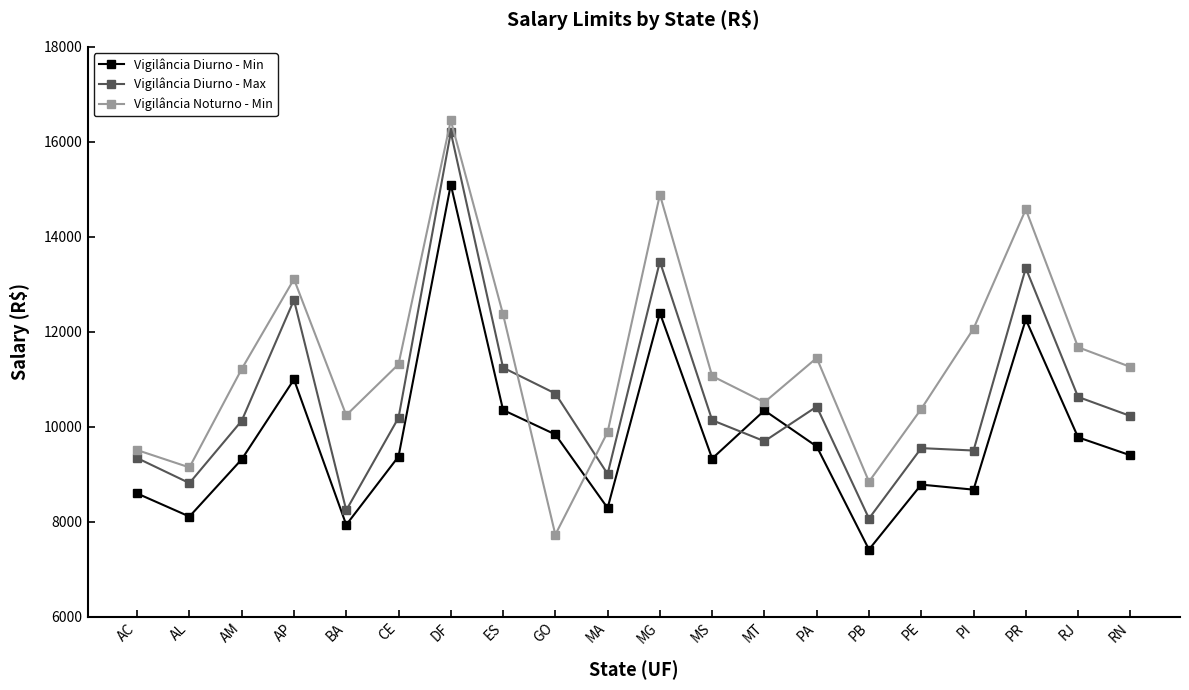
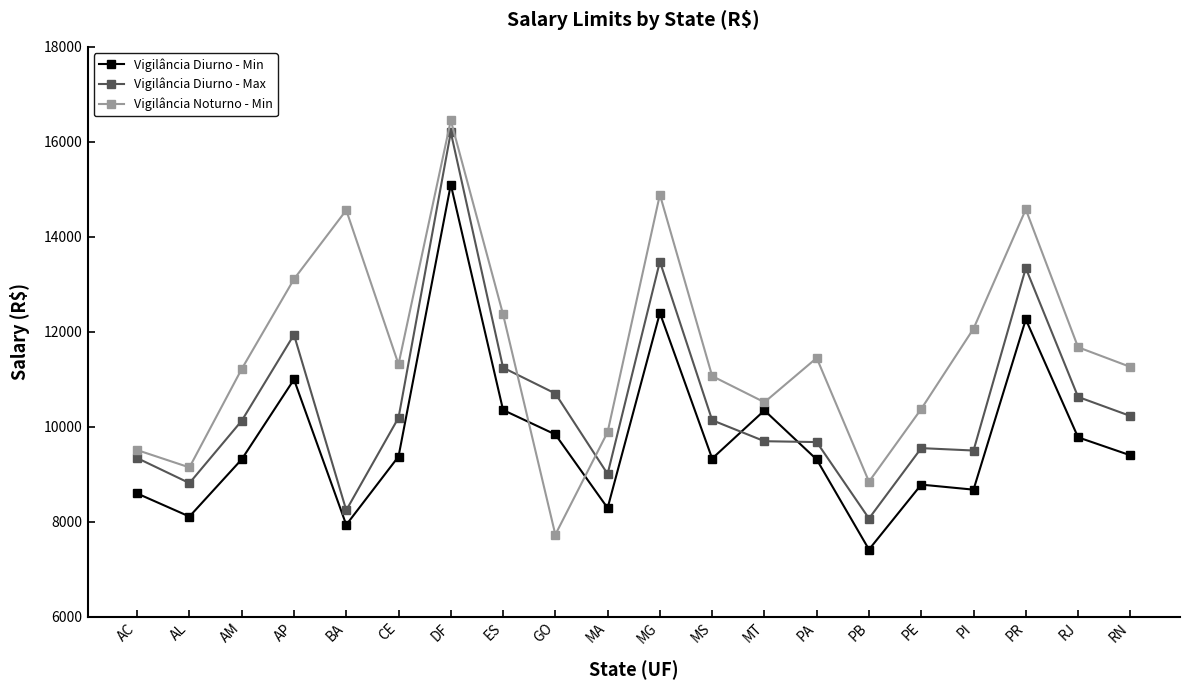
  {
    "Vigilância Diurno - Min": {
      "AC": 8600,
      "AL": 8100,
      "AM": 9300,
      "AP": 11000,
      "BA": 7900,
      "CE": 9400,
      "DF": 15100,
      "ES": 10400,
      "GO": 9800,
      "MA": 8300,
      "MG": 12400,
      "MS": 9300,
      "MT": 10300,
-     "PA": 9600,
+     "PA": 9300,
      "PB": 7400,
      "PE": 8800,
      "PI": 8700,
      "PR": 12300,
      "RJ": 9800,
      "RN": 9400
    },
    "Vigilância Diurno - Max": {
      "AC": 9300,
      "AL": 8800,
      "AM": 10100,
-     "AP": 12700,
+     "AP": 11900,
      "BA": 8200,
      "CE": 10200,
      "DF": 16200,
      "ES": 11200,
      "GO": 10700,
      "MA": 9000,
      "MG": 13500,
      "MS": 10100,
      "MT": 9700,
-     "PA": 10400,
+     "PA": 9700,
      "PB": 8100,
      "PE": 9600,
      "PI": 9500,
      "PR": 13300,
      "RJ": 10600,
      "RN": 10200
    },
    "Vigilância Noturno - Min": {
      "AC": 9500,
      "AL": 9100,
      "AM": 11200,
      "AP": 13100,
-     "BA": 10200,
+     "BA": 14600,
      "CE": 11300,
      "DF": 16500,
      "ES": 12400,
      "GO": 7700,
      "MA": 9900,
      "MG": 14900,
      "MS": 11100,
      "MT": 10500,
      "PA": 11500,
      "PB": 8800,
      "PE": 10400,
      "PI": 12100,
      "PR": 14600,
      "RJ": 11700,
      "RN": 11300
    }
  }
